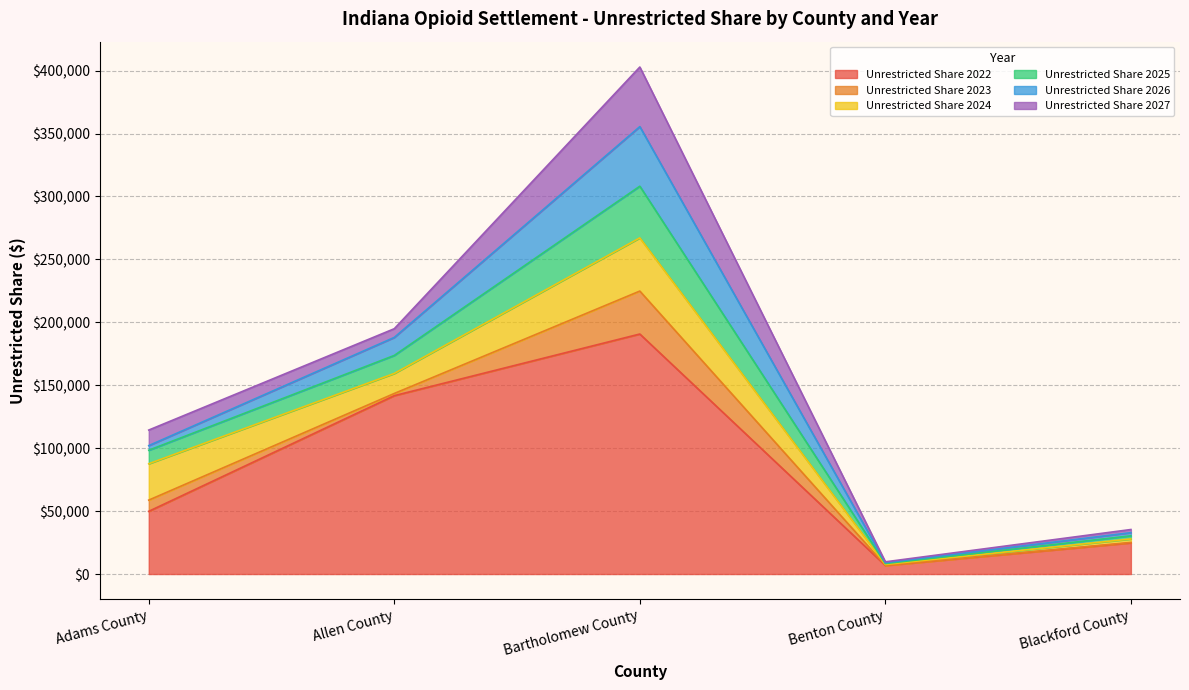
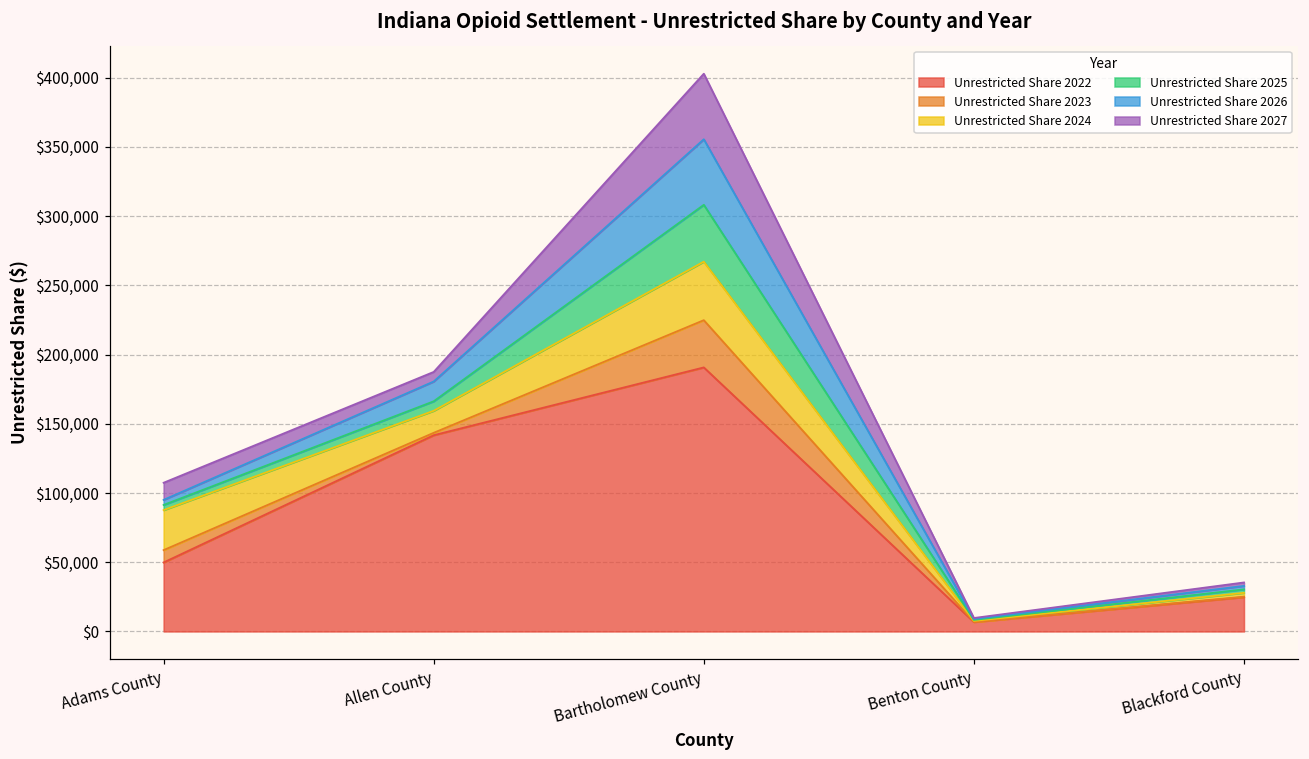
  {
    "Unrestricted Share 2024": {
      "Adams County": "$29,000",
      "Allen County": "$16,000",
      "Bartholomew County": "$42,000",
      "Blackford County": "$3,000"
    },
    "Unrestricted Share 2025": {
-     "Adams County": "$11,000",
-     "Allen County": "$14,000",
+     "Adams County": "$4,000",
+     "Allen County": "$7,000",
      "Bartholomew County": "$41,000",
      "Blackford County": "$3,000"
    },
    "Unrestricted Share 2026": {
      "Adams County": "$4,000",
      "Allen County": "$14,000",
      "Bartholomew County": "$47,000",
      "Blackford County": "$3,000"
    },
    "Unrestricted Share 2027": {
      "Adams County": "$12,000",
      "Allen County": "$7,000",
      "Bartholomew County": "$47,000",
      "Blackford County": "$3,000"
    }
  }
